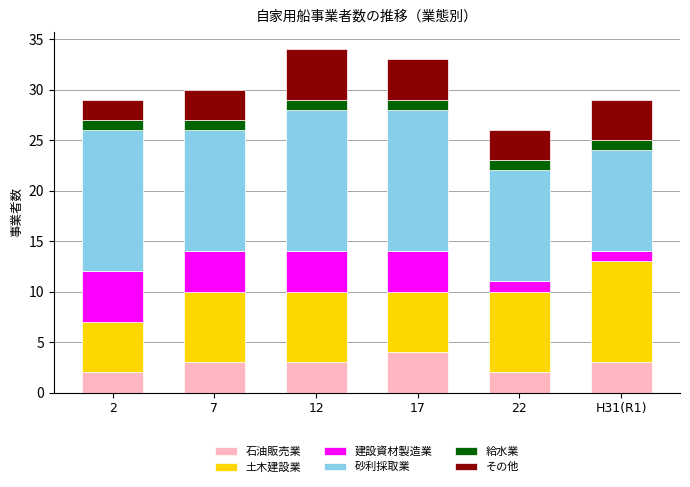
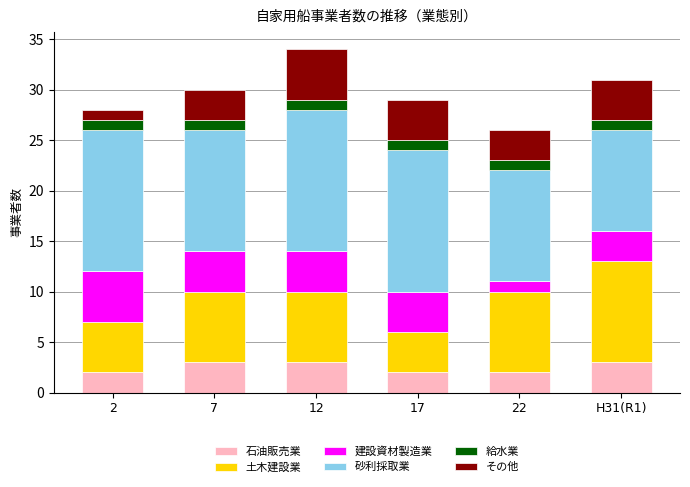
  {
    "石油販売業": {
      "2": 2,
      "7": 3,
      "12": 3,
-     "17": 4,
+     "17": 2,
      "22": 2,
      "H31(R1)": 3
    },
    "土木建設業": {
      "2": 5,
      "7": 7,
      "12": 7,
-     "17": 6,
+     "17": 4,
      "22": 8,
      "H31(R1)": 10
    },
    "建設資材製造業": {
-     "H31(R1)": 1
+     "H31(R1)": 3
    },
    "砂利採取業": {
      "2": 14,
      "7": 12,
      "12": 14,
      "17": 14,
      "22": 11,
      "H31(R1)": 10
    },
    "給水業": {
      "2": 1,
      "7": 1,
      "12": 1,
      "17": 1,
      "22": 1,
      "H31(R1)": 1
    },
    "その他": {
-     "2": 2,
+     "2": 1,
      "7": 3,
      "12": 5,
      "17": 4,
      "22": 3,
      "H31(R1)": 4
    }
  }
